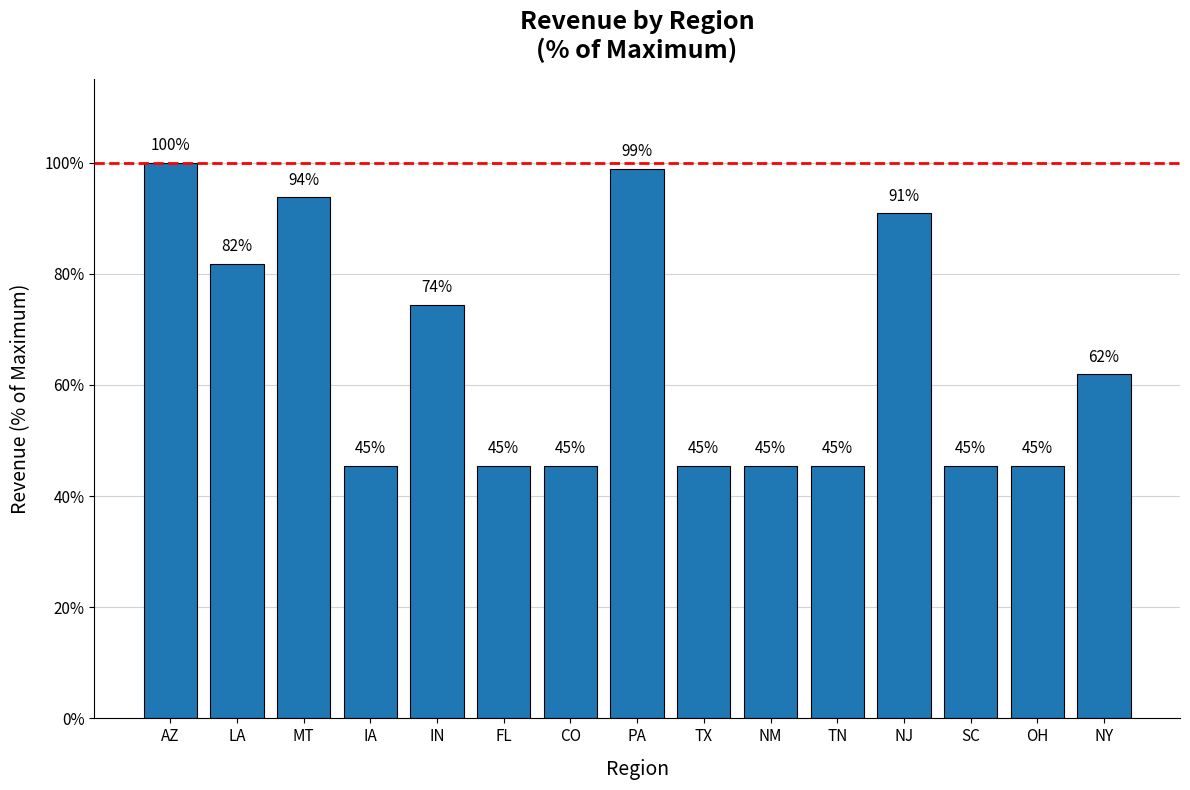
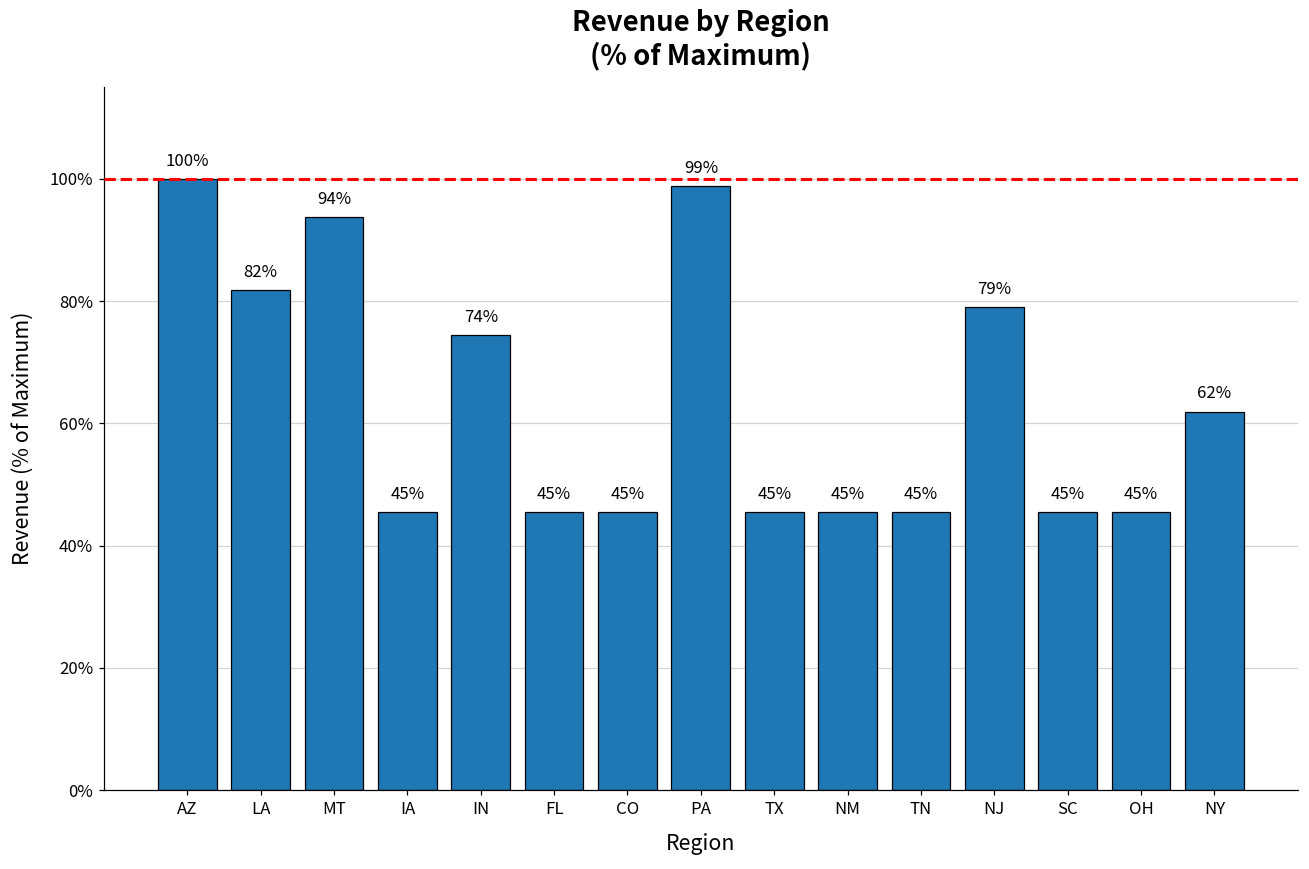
  {
    "AZ": "100%",
    "LA": "82%",
    "MT": "94%",
    "IA": "45%",
    "IN": "74%",
    "FL": "45%",
    "CO": "45%",
    "PA": "99%",
    "TX": "45%",
    "NM": "45%",
    "TN": "45%",
-   "NJ": "91%",
+   "NJ": "79%",
    "SC": "45%",
    "OH": "45%",
    "NY": "62%"
  }
